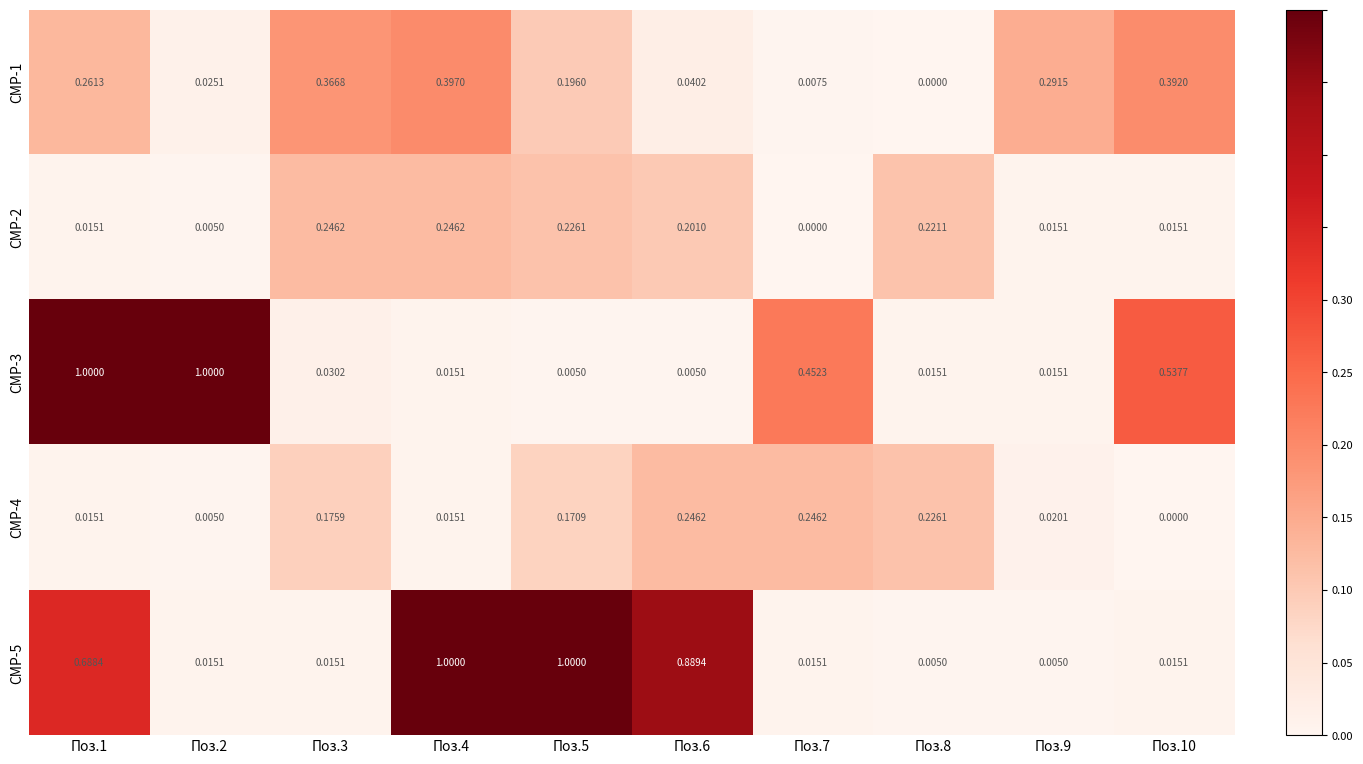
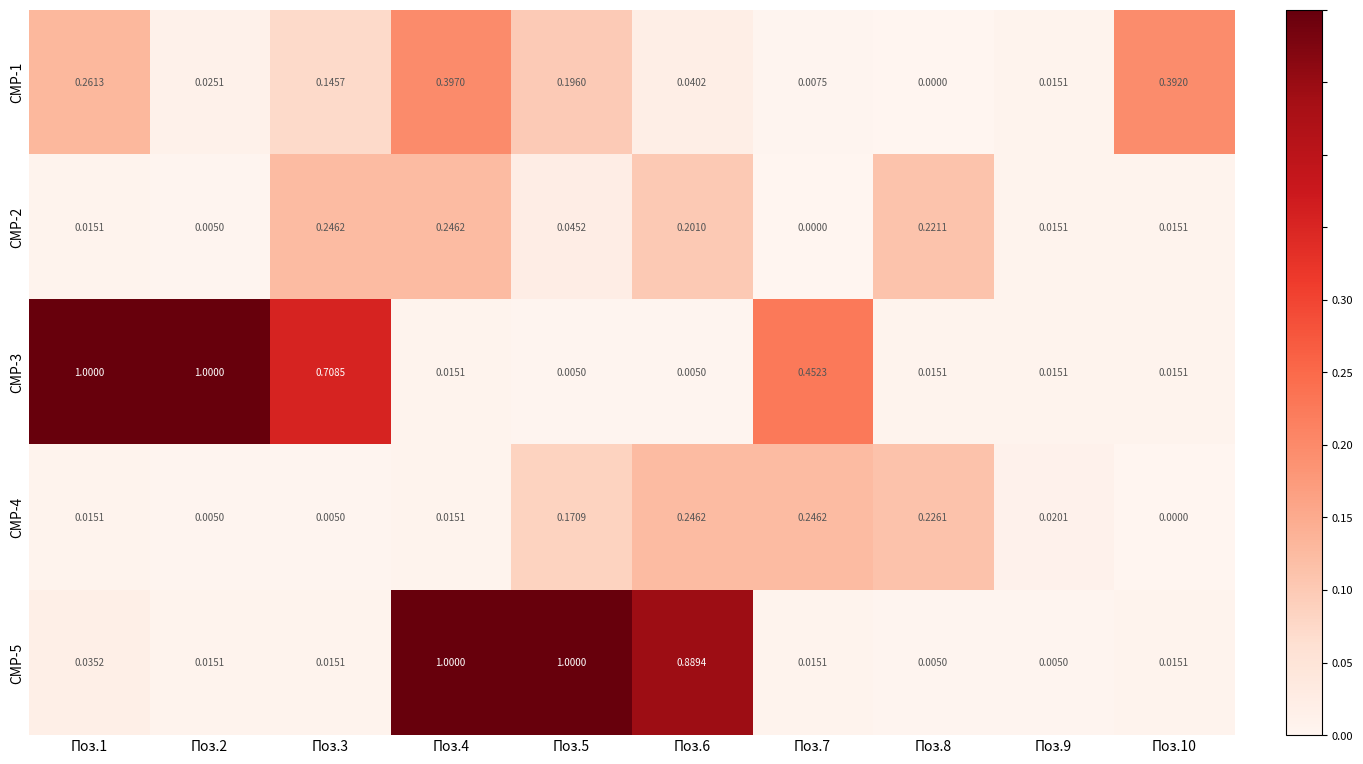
  {
    "СМР-1": {
      "Поз.1": 0.2613,
      "Поз.2": 0.0251,
-     "Поз.3": 0.3668,
+     "Поз.3": 0.1457,
      "Поз.4": 0.3970,
      "Поз.5": 0.1960,
      "Поз.6": 0.0402,
      "Поз.7": 0.0075,
      "Поз.8": 0.0000,
-     "Поз.9": 0.2915,
+     "Поз.9": 0.0151,
      "Поз.10": 0.3920
    },
    "СМР-2": {
      "Поз.1": 0.0151,
      "Поз.2": 0.0050,
      "Поз.3": 0.2462,
      "Поз.4": 0.2462,
-     "Поз.5": 0.2261,
+     "Поз.5": 0.0452,
      "Поз.6": 0.2010,
      "Поз.7": 0.0000,
      "Поз.8": 0.2211,
      "Поз.9": 0.0151,
      "Поз.10": 0.0151
    },
    "СМР-3": {
      "Поз.1": 1.0000,
      "Поз.2": 1.0000,
-     "Поз.3": 0.0302,
+     "Поз.3": 0.7085,
      "Поз.4": 0.0151,
      "Поз.5": 0.0050,
      "Поз.6": 0.0050,
      "Поз.7": 0.4523,
      "Поз.8": 0.0151,
      "Поз.9": 0.0151,
-     "Поз.10": 0.5377
+     "Поз.10": 0.0151
    },
    "СМР-4": {
      "Поз.1": 0.0151,
      "Поз.2": 0.0050,
-     "Поз.3": 0.1759,
+     "Поз.3": 0.0050,
      "Поз.4": 0.0151,
      "Поз.5": 0.1709,
      "Поз.6": 0.2462,
      "Поз.7": 0.2462,
      "Поз.8": 0.2261,
      "Поз.9": 0.0201,
      "Поз.10": 0.0000
    },
    "СМР-5": {
-     "Поз.1": 0.6884,
+     "Поз.1": 0.0352,
      "Поз.2": 0.0151,
      "Поз.3": 0.0151,
      "Поз.4": 1.0000,
      "Поз.5": 1.0000,
      "Поз.6": 0.8894,
      "Поз.7": 0.0151,
      "Поз.8": 0.0050,
      "Поз.9": 0.0050,
      "Поз.10": 0.0151
    }
  }
